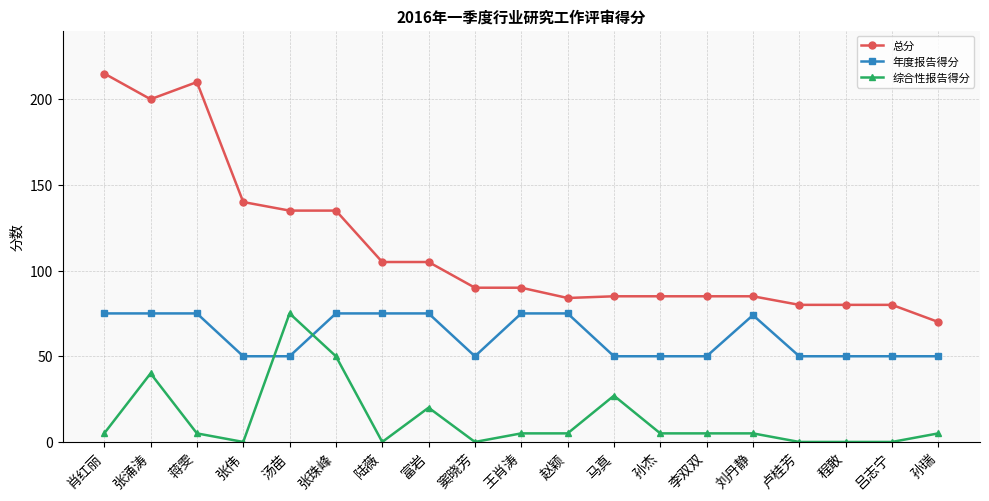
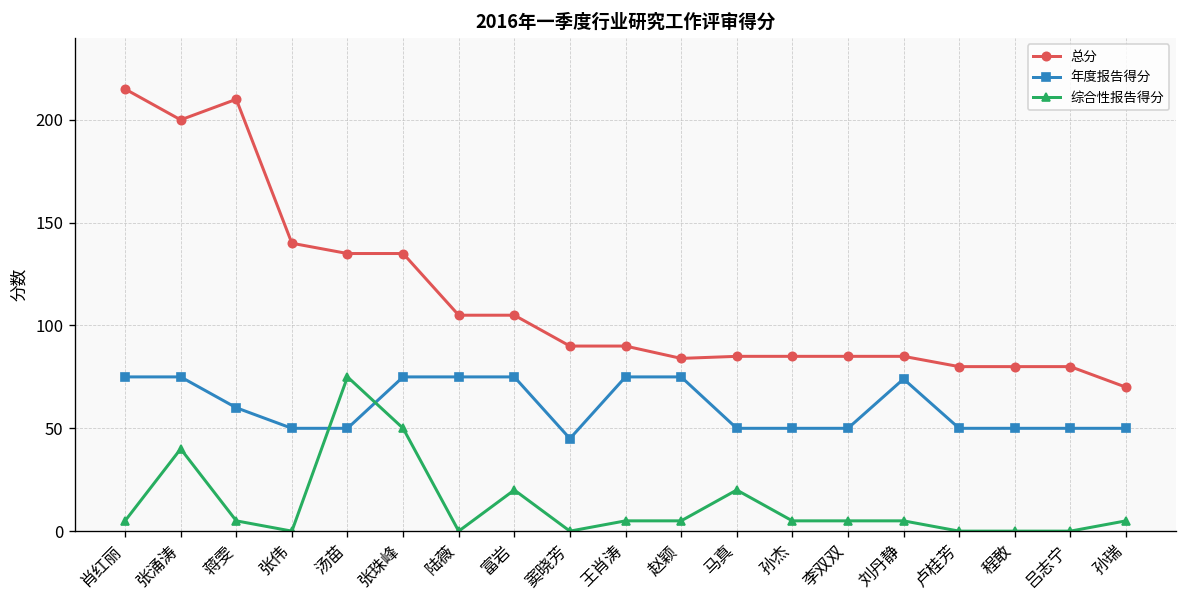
  {
    "总分": {
      "肖红丽": 215,
      "张涌涛": 200,
      "蒋雯": 210,
      "张伟": 140,
      "汤苗": 135,
      "张珠峰": 135,
      "陆薇": 105,
      "富岩": 105,
      "窦晓芳": 90,
      "王肖涛": 90,
      "赵颖": 84,
      "马真": 85,
      "孙杰": 85,
      "李双双": 85,
      "刘丹静": 85,
      "卢桂芳": 80,
      "程敢": 80,
      "吕志宁": 80,
      "孙瑞": 70
    },
    "年度报告得分": {
      "肖红丽": 75,
      "张涌涛": 75,
-     "蒋雯": 75,
+     "蒋雯": 60,
      "张伟": 50,
      "汤苗": 50,
      "张珠峰": 75,
      "陆薇": 75,
      "富岩": 75,
-     "窦晓芳": 50,
+     "窦晓芳": 45,
      "王肖涛": 75,
      "赵颖": 75,
      "马真": 50,
      "孙杰": 50,
      "李双双": 50,
      "刘丹静": 74,
      "卢桂芳": 50,
      "程敢": 50,
      "吕志宁": 50,
      "孙瑞": 50
    },
    "综合性报告得分": {
      "肖红丽": 5,
      "张涌涛": 40,
      "蒋雯": 5,
      "张伟": 0,
      "汤苗": 75,
      "张珠峰": 50,
      "陆薇": 0,
      "富岩": 20,
      "窦晓芳": 0,
      "王肖涛": 5,
      "赵颖": 5,
-     "马真": 27,
+     "马真": 20,
      "孙杰": 5,
      "李双双": 5,
      "刘丹静": 5,
      "卢桂芳": 0,
      "程敢": 0,
      "吕志宁": 0,
      "孙瑞": 5
    }
  }
